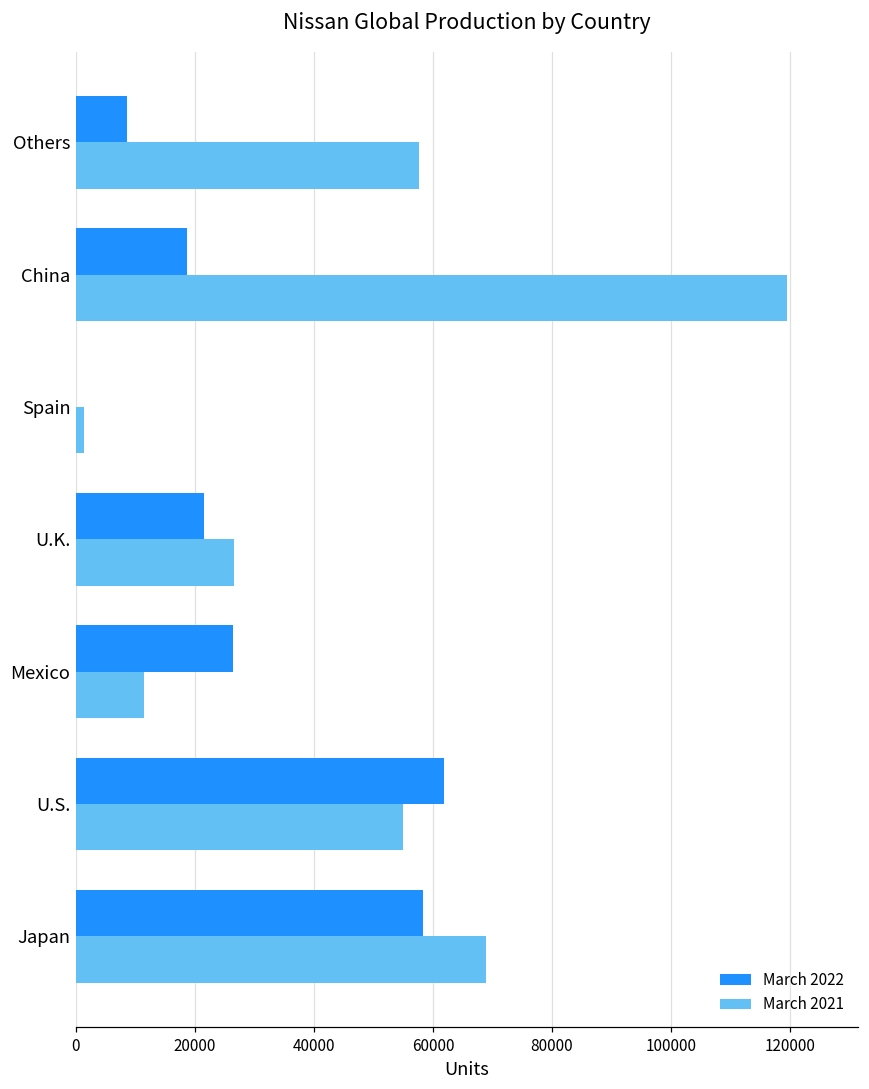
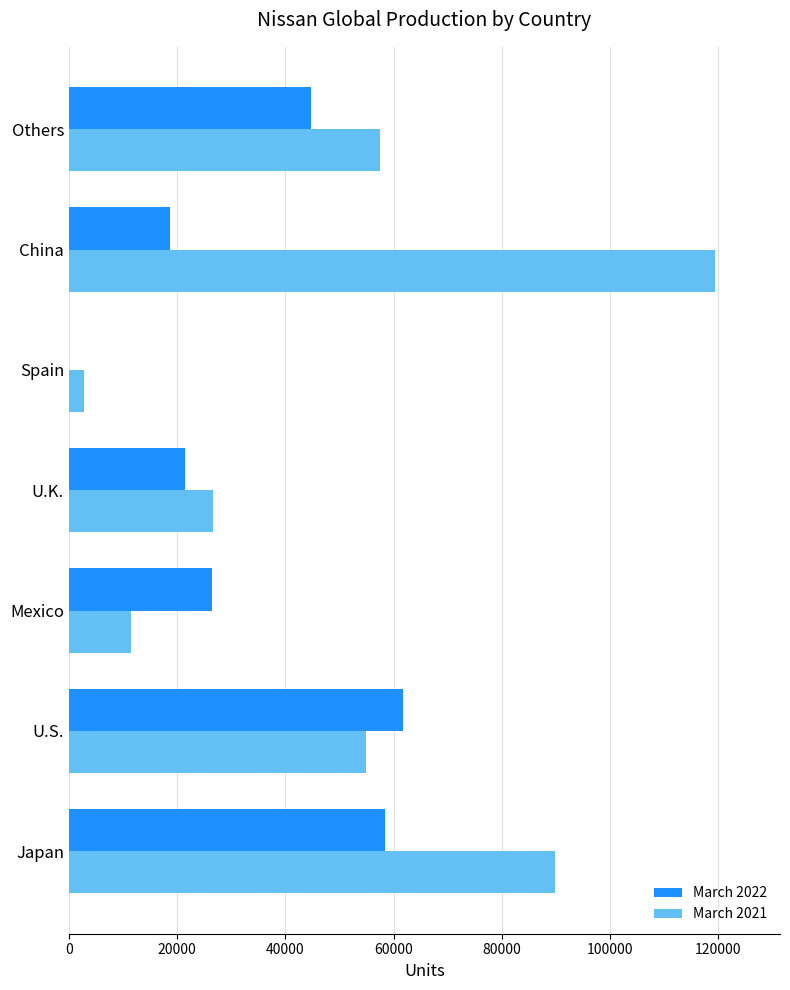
  {
    "March 2022": {
-     "Others": 9000,
+     "Others": 45000,
      "China": 19000,
      "Spain": 0,
      "U.K.": 22000,
      "Mexico": 26000,
      "U.S.": 62000,
      "Japan": 58000
    },
    "March 2021": {
      "Others": 58000,
      "China": 119000,
-     "Spain": 1000,
+     "Spain": 3000,
      "U.K.": 27000,
      "Mexico": 11000,
      "U.S.": 55000,
-     "Japan": 69000
+     "Japan": 90000
    }
  }
